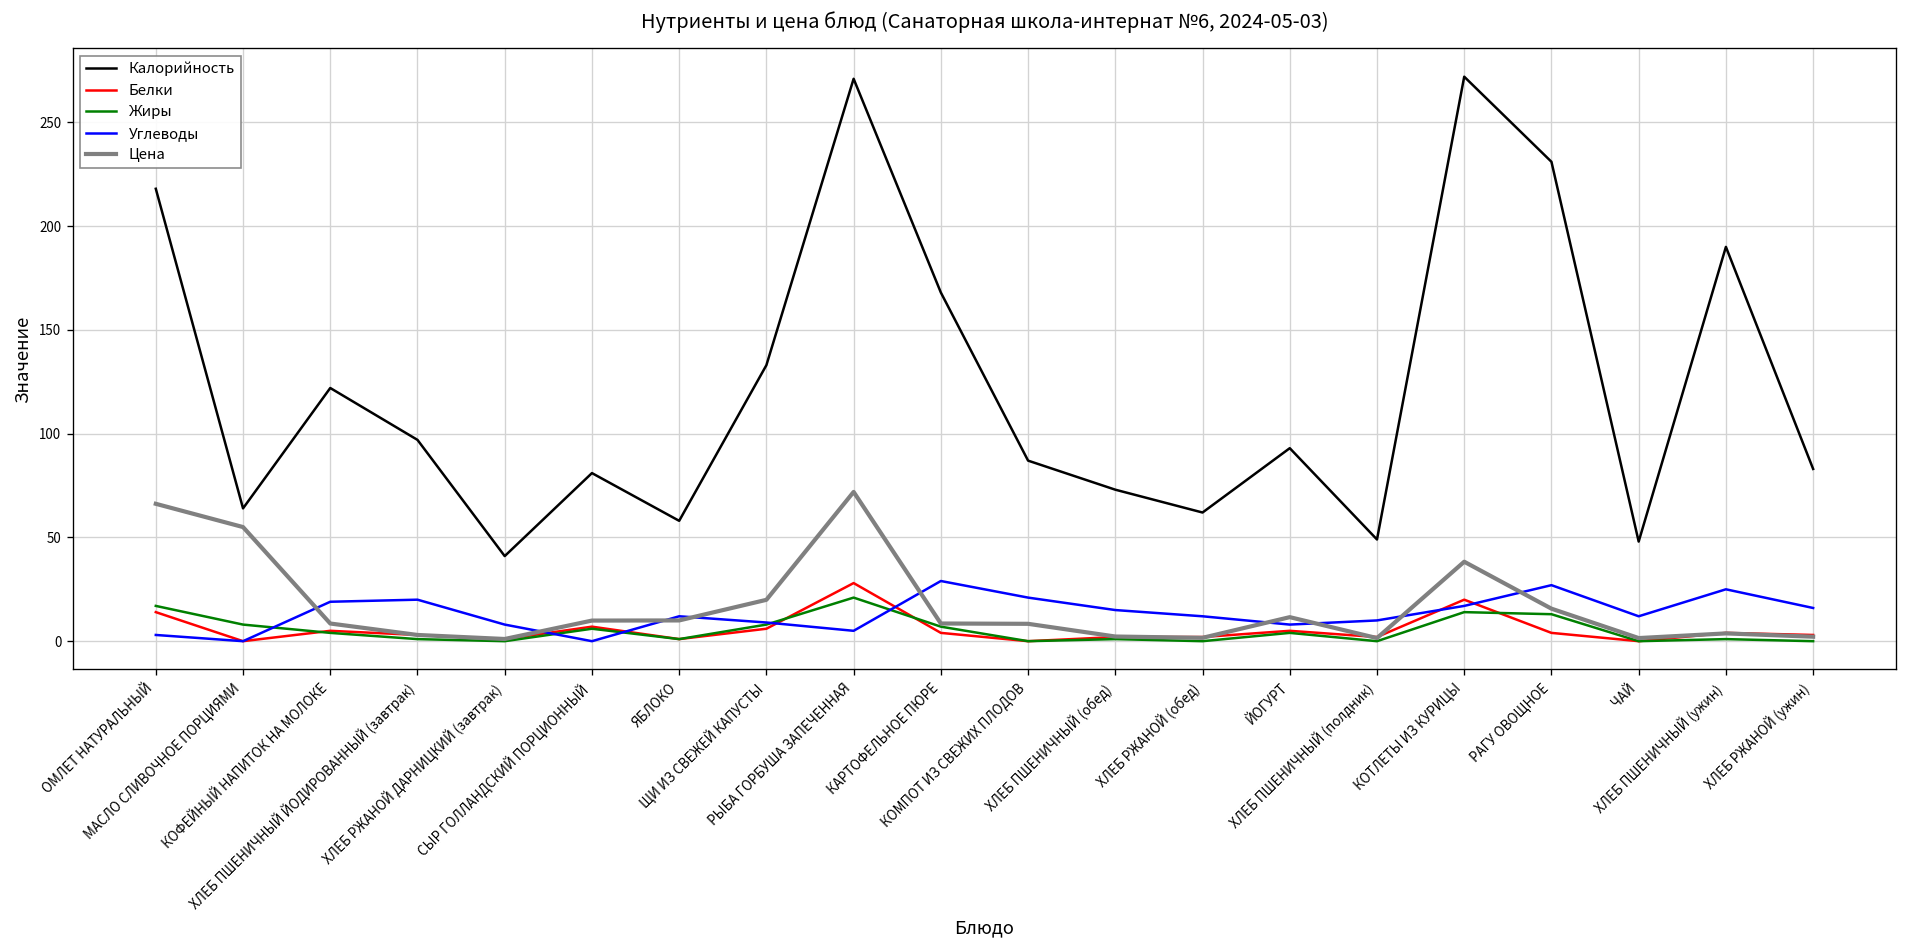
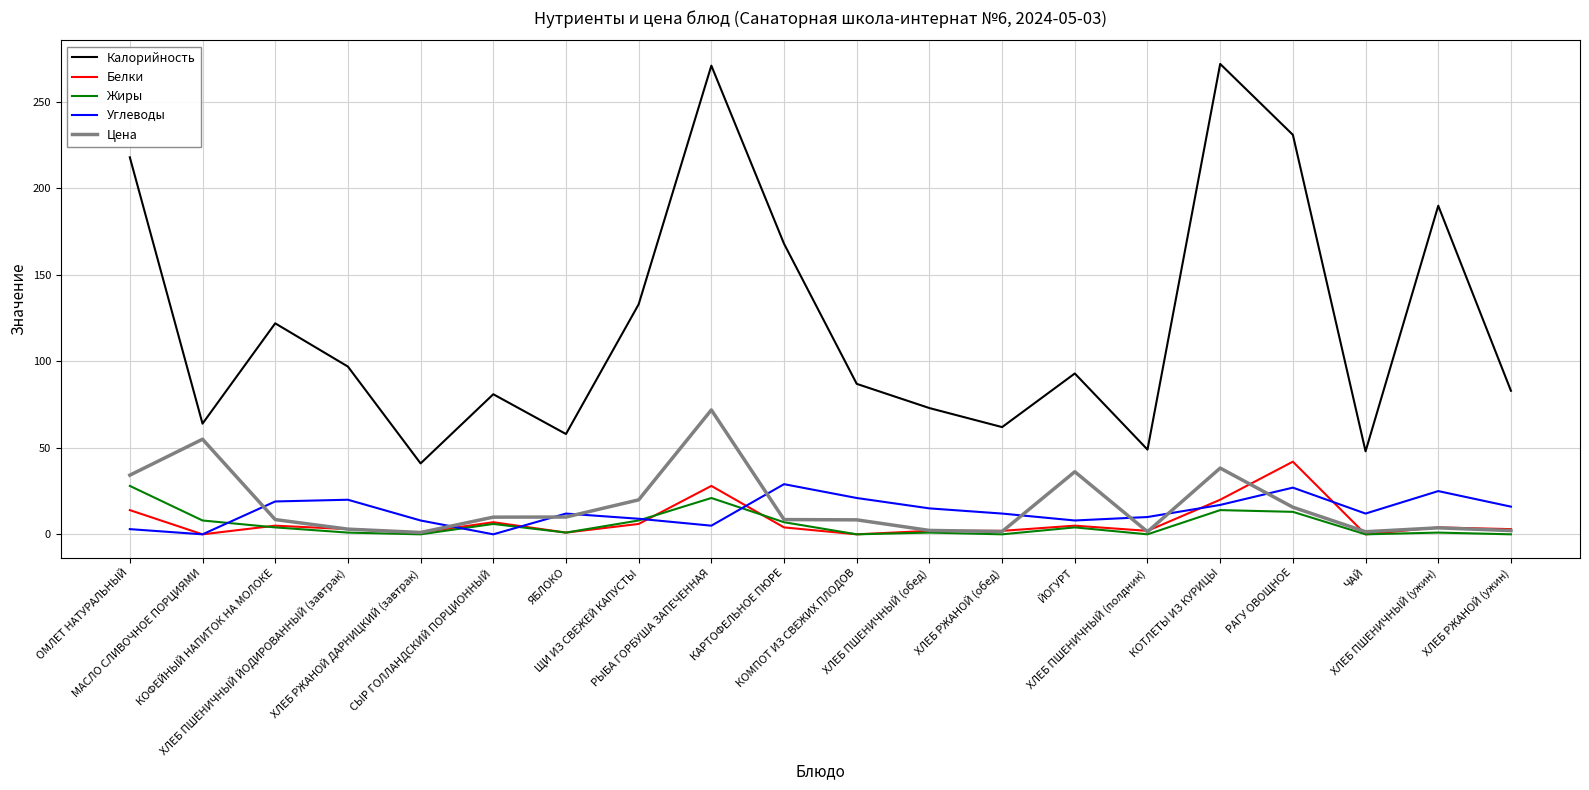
  {
    "Калорийность": {
      "ОМЛЕТ НАТУРАЛЬНЫЙ": 218,
      "МАСЛО СЛИВОЧНОЕ ПОРЦИЯМИ": 64,
      "КОФЕЙНЫЙ НАПИТОК НА МОЛОКЕ": 122,
      "ХЛЕБ ПШЕНИЧНЫЙ ЙОДИРОВАННЫЙ (завтрак)": 97,
      "ХЛЕБ РЖАНОЙ ДАРНИЦКИЙ (завтрак)": 41,
      "СЫР ГОЛЛАНДСКИЙ ПОРЦИОННЫЙ": 81,
      "ЯБЛОКО": 58,
      "ЩИ ИЗ СВЕЖЕЙ КАПУСТЫ": 133,
      "РЫБА ГОРБУША ЗАПЕЧЕННАЯ": 271,
      "КАРТОФЕЛЬНОЕ ПЮРЕ": 168,
      "КОМПОТ ИЗ СВЕЖИХ ПЛОДОВ": 87,
      "ХЛЕБ ПШЕНИЧНЫЙ (обед)": 73,
      "ХЛЕБ РЖАНОЙ (обед)": 62,
      "ЙОГУРТ": 93,
      "ХЛЕБ ПШЕНИЧНЫЙ (полдник)": 49,
      "КОТЛЕТЫ ИЗ КУРИЦЫ": 272,
      "РАГУ ОВОЩНОЕ": 231,
      "ЧАЙ": 48,
      "ХЛЕБ ПШЕНИЧНЫЙ (ужин)": 190,
      "ХЛЕБ РЖАНОЙ (ужин)": 83
    },
    "Белки": {
      "ОМЛЕТ НАТУРАЛЬНЫЙ": 14,
      "ЩИ ИЗ СВЕЖЕЙ КАПУСТЫ": 6,
      "РЫБА ГОРБУША ЗАПЕЧЕННАЯ": 28,
      "КАРТОФЕЛЬНОЕ ПЮРЕ": 4,
      "КОТЛЕТЫ ИЗ КУРИЦЫ": 20,
-     "РАГУ ОВОЩНОЕ": 4
+     "РАГУ ОВОЩНОЕ": 42
    },
    "Жиры": {
-     "ОМЛЕТ НАТУРАЛЬНЫЙ": 17,
+     "ОМЛЕТ НАТУРАЛЬНЫЙ": 28,
      "МАСЛО СЛИВОЧНОЕ ПОРЦИЯМИ": 8,
      "ХЛЕБ ПШЕНИЧНЫЙ ЙОДИРОВАННЫЙ (завтрак)": 1,
      "РЫБА ГОРБУША ЗАПЕЧЕННАЯ": 21,
      "КАРТОФЕЛЬНОЕ ПЮРЕ": 7,
      "ХЛЕБ РЖАНОЙ (обед)": 0,
      "ХЛЕБ ПШЕНИЧНЫЙ (полдник)": 0,
      "КОТЛЕТЫ ИЗ КУРИЦЫ": 14,
      "РАГУ ОВОЩНОЕ": 13,
      "ХЛЕБ ПШЕНИЧНЫЙ (ужин)": 1,
      "ХЛЕБ РЖАНОЙ (ужин)": 0
    },
    "Углеводы": {
      "ОМЛЕТ НАТУРАЛЬНЫЙ": 3,
      "КОФЕЙНЫЙ НАПИТОК НА МОЛОКЕ": 19,
      "ХЛЕБ ПШЕНИЧНЫЙ ЙОДИРОВАННЫЙ (завтрак)": 20,
      "ХЛЕБ РЖАНОЙ ДАРНИЦКИЙ (завтрак)": 8,
      "СЫР ГОЛЛАНДСКИЙ ПОРЦИОННЫЙ": 0,
      "ЯБЛОКО": 12,
      "РЫБА ГОРБУША ЗАПЕЧЕННАЯ": 5,
      "КАРТОФЕЛЬНОЕ ПЮРЕ": 29,
      "КОМПОТ ИЗ СВЕЖИХ ПЛОДОВ": 21,
      "ХЛЕБ ПШЕНИЧНЫЙ (обед)": 15,
      "ХЛЕБ РЖАНОЙ (обед)": 12,
      "ЙОГУРТ": 8,
      "ХЛЕБ ПШЕНИЧНЫЙ (полдник)": 10,
      "КОТЛЕТЫ ИЗ КУРИЦЫ": 17,
      "РАГУ ОВОЩНОЕ": 27,
      "ЧАЙ": 12,
      "ХЛЕБ ПШЕНИЧНЫЙ (ужин)": 25,
      "ХЛЕБ РЖАНОЙ (ужин)": 16
    },
    "Цена": {
-     "ОМЛЕТ НАТУРАЛЬНЫЙ": 66,
+     "ОМЛЕТ НАТУРАЛЬНЫЙ": 34,
      "МАСЛО СЛИВОЧНОЕ ПОРЦИЯМИ": 55,
      "КОФЕЙНЫЙ НАПИТОК НА МОЛОКЕ": 9,
      "СЫР ГОЛЛАНДСКИЙ ПОРЦИОННЫЙ": 10,
      "ЯБЛОКО": 10,
      "ЩИ ИЗ СВЕЖЕЙ КАПУСТЫ": 20,
      "РЫБА ГОРБУША ЗАПЕЧЕННАЯ": 72,
      "КАРТОФЕЛЬНОЕ ПЮРЕ": 9,
      "КОМПОТ ИЗ СВЕЖИХ ПЛОДОВ": 8,
-     "ЙОГУРТ": 12,
+     "ЙОГУРТ": 36,
      "КОТЛЕТЫ ИЗ КУРИЦЫ": 38,
      "РАГУ ОВОЩНОЕ": 16,
      "ЧАЙ": 2
    }
  }
